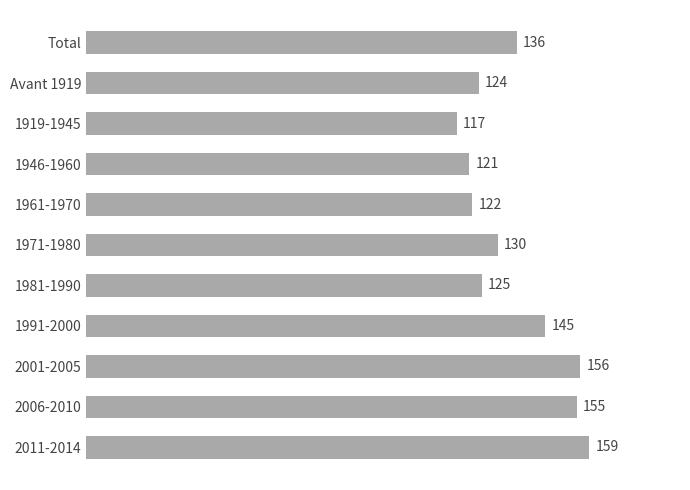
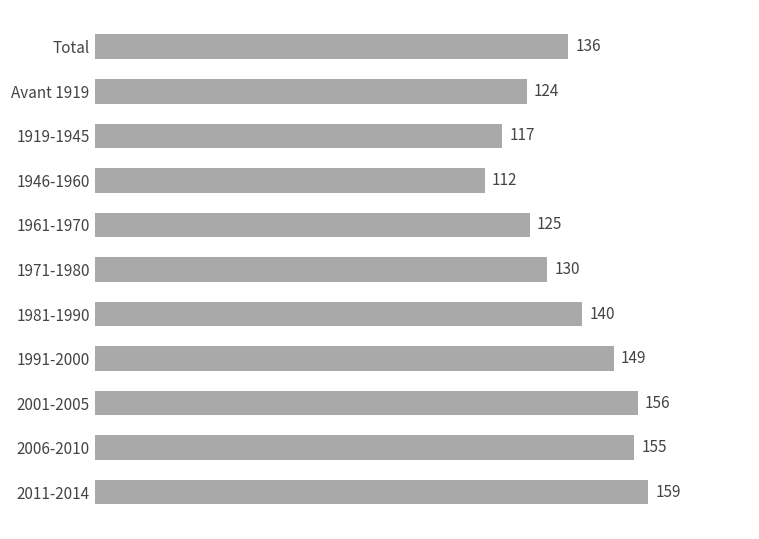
  {
    "Total": 136,
    "Avant 1919": 124,
    "1919-1945": 117,
-   "1946-1960": 121,
-   "1961-1970": 122,
+   "1946-1960": 112,
+   "1961-1970": 125,
    "1971-1980": 130,
-   "1981-1990": 125,
-   "1991-2000": 145,
+   "1981-1990": 140,
+   "1991-2000": 149,
    "2001-2005": 156,
    "2006-2010": 155,
    "2011-2014": 159
  }
